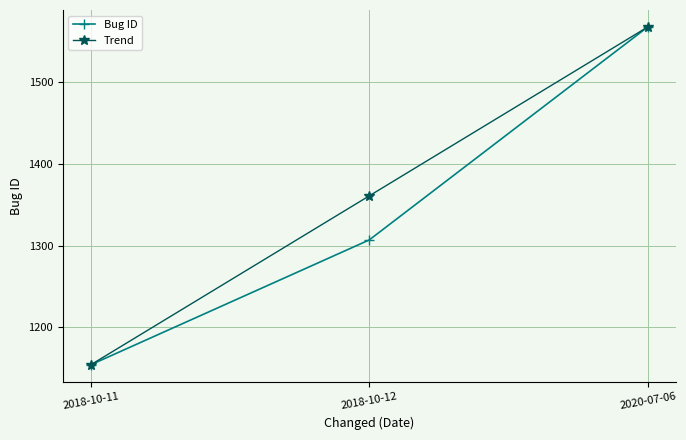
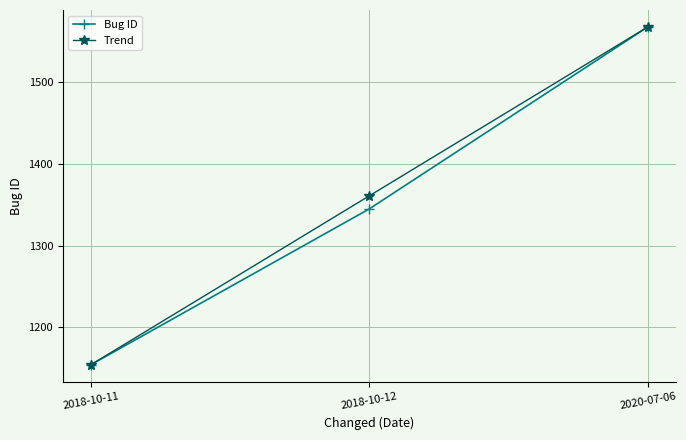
  {
    "Bug ID": {
-     "2018-10-12": 1310
+     "2018-10-12": 1350
    },
    "Trend": {
      "2018-10-12": 1360
    }
  }
